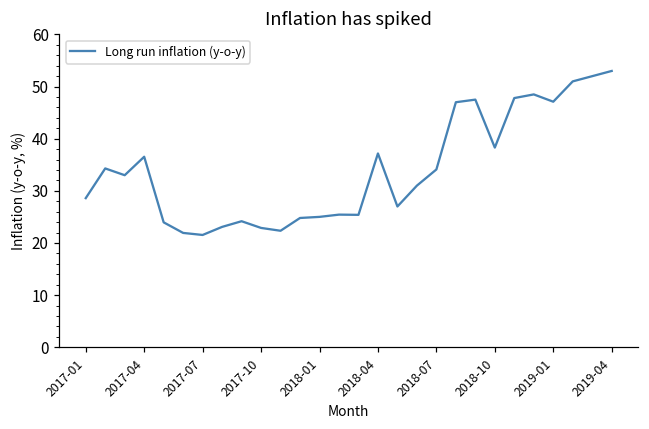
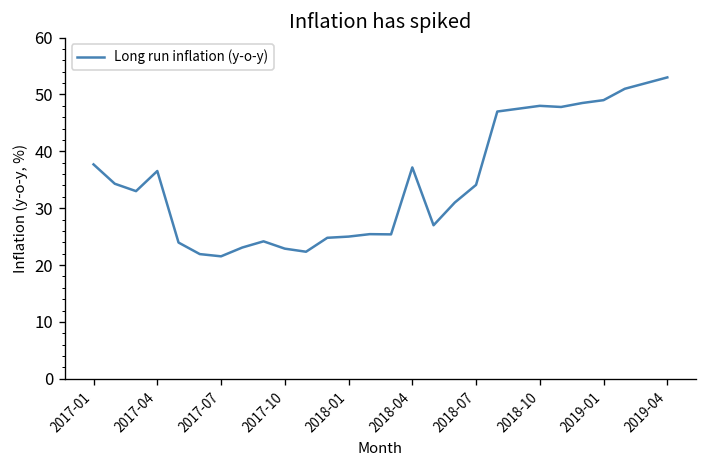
  {
-   "2017-01": 29,
+   "2017-01": 38,
    "2017-04": 37,
    "2017-07": 22,
    "2017-10": 23,
    "2018-01": 25,
    "2018-04": 37,
    "2018-07": 34,
-   "2018-10": 38,
-   "2019-01": 47,
+   "2018-10": 48,
+   "2019-01": 49,
    "2019-04": 53
  }
